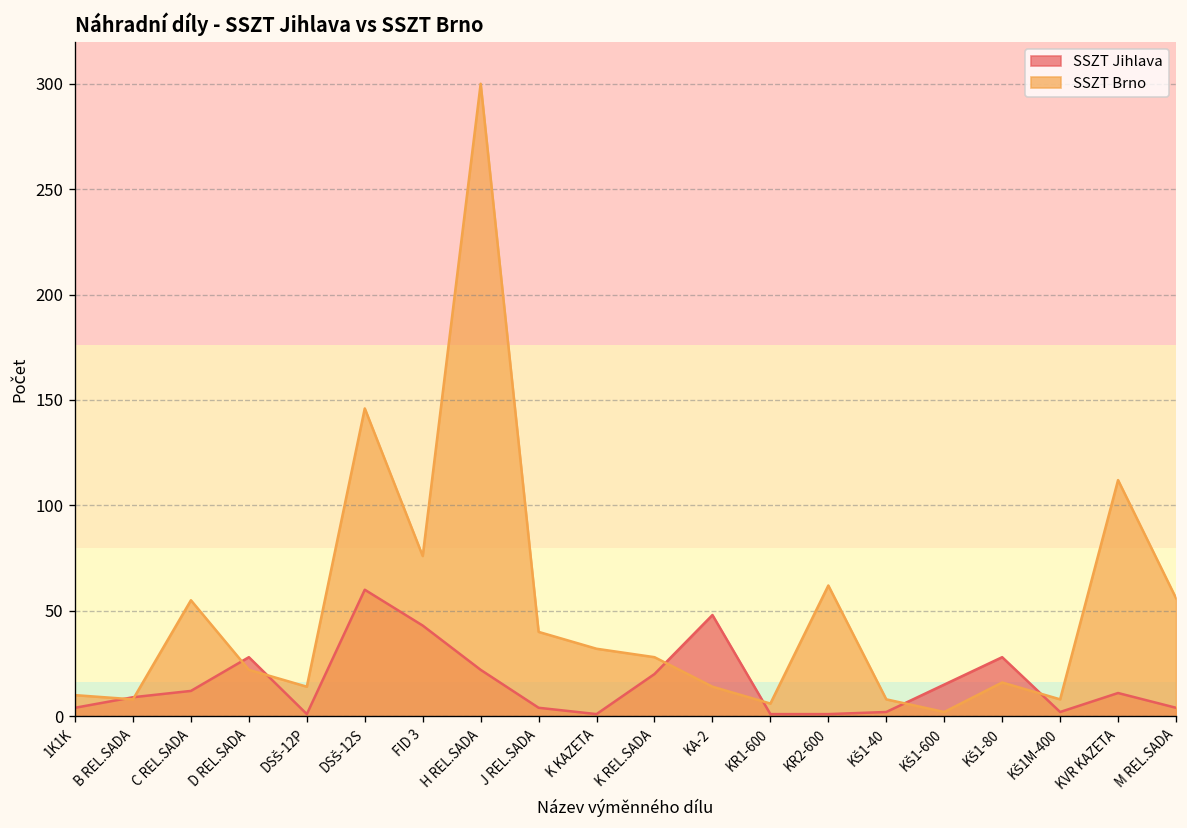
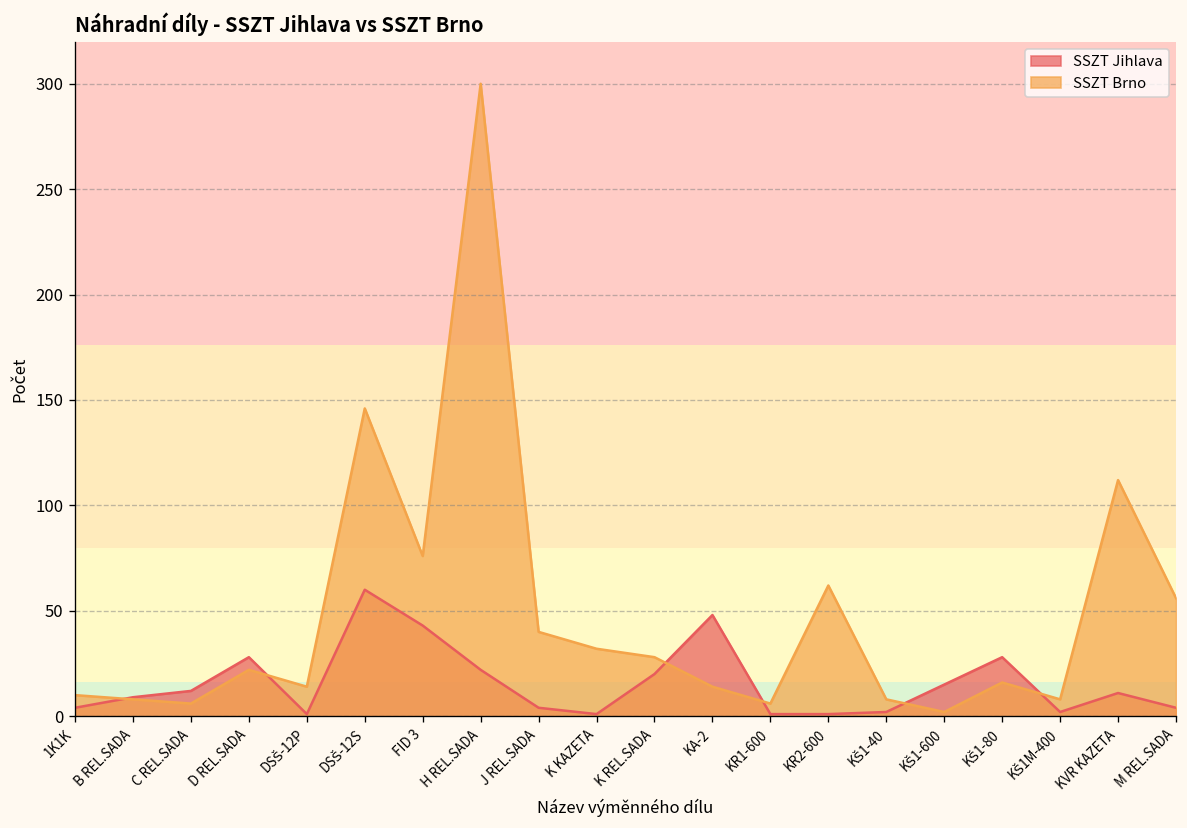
  {
    "SSZT Jihlava": {
      "1K1K": 4,
      "C REL.SADA": 12,
      "D REL.SADA": 28,
      "DSŠ-12P": 1,
      "DSŠ-12S": 60,
      "FID 3": 43,
      "H REL.SADA": 22,
      "J REL.SADA": 4,
      "K KAZETA": 1,
      "K REL.SADA": 20,
      "KA-2": 48,
      "KR1-600": 1,
      "KR2-600": 1,
      "KŠ1-40": 2,
      "KŠ1-600": 15,
      "KŠ1-80": 28,
      "KŠ1M-400": 2,
      "KVR KAZETA": 11,
      "M REL.SADA": 4
    },
    "SSZT Brno": {
      "1K1K": 10,
-     "C REL.SADA": 55,
+     "C REL.SADA": 6,
      "D REL.SADA": 22,
      "DSŠ-12P": 14,
      "DSŠ-12S": 146,
      "FID 3": 76,
      "H REL.SADA": 300,
      "J REL.SADA": 40,
      "K KAZETA": 32,
      "K REL.SADA": 28,
      "KA-2": 14,
      "KR1-600": 6,
      "KR2-600": 62,
      "KŠ1-40": 8,
      "KŠ1-600": 2,
      "KŠ1-80": 16,
      "KŠ1M-400": 8,
      "KVR KAZETA": 112,
      "M REL.SADA": 56
    }
  }
